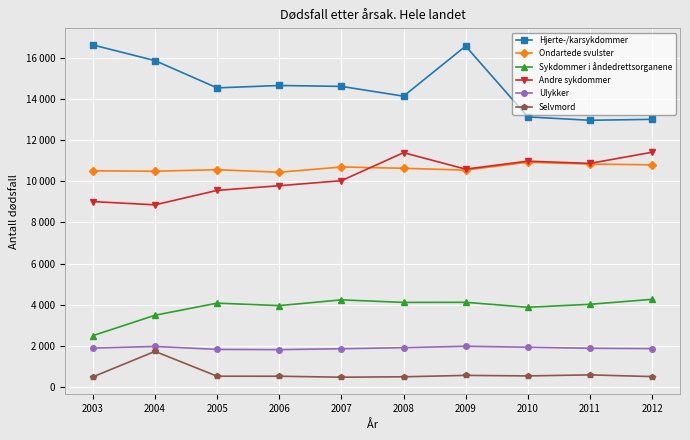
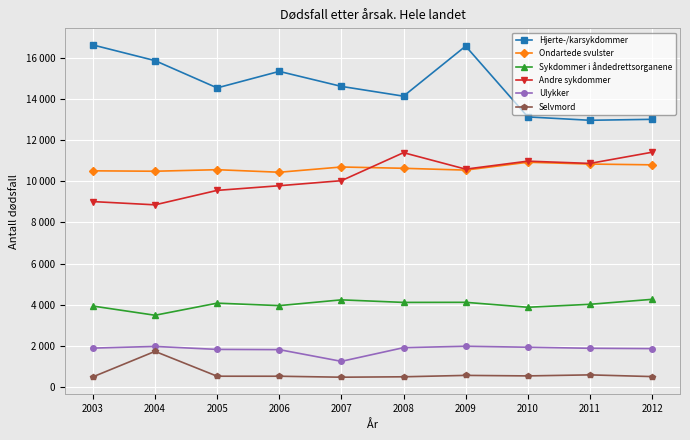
  {
    "Hjerte-/karsykdommer": {
      "2003": 16600,
      "2004": 15900,
      "2005": 14500,
-     "2006": 14700,
+     "2006": 15300,
      "2007": 14600,
      "2008": 14100,
      "2009": 16600,
      "2010": 13100,
      "2011": 13000,
      "2012": 13000
    },
    "Ondartede svulster": {
      "2003": 10500,
      "2004": 10500,
      "2005": 10600,
      "2006": 10400,
      "2007": 10700,
      "2008": 10600,
      "2012": 10800
    },
    "Sykdommer i åndedrettsorganene": {
-     "2003": 2500,
+     "2003": 3900,
      "2004": 3500,
      "2005": 4100,
      "2006": 4000,
      "2007": 4200,
      "2008": 4100,
      "2009": 4100,
      "2010": 3900,
      "2011": 4000,
      "2012": 4300
    },
    "Andre sykdommer": {
      "2003": 9000,
      "2004": 8900,
      "2005": 9600,
      "2006": 9800,
      "2007": 10000,
      "2008": 11400,
      "2012": 11400
    },
    "Ulykker": {
      "2003": 1900,
      "2004": 2000,
      "2005": 1800,
      "2006": 1800,
-     "2007": 1900,
+     "2007": 1300,
      "2008": 1900,
      "2009": 2000,
      "2010": 1900,
      "2011": 1900,
      "2012": 1900
    },
    "Selvmord": {
      "2003": 500,
      "2004": 1700,
      "2005": 500,
      "2006": 500,
      "2007": 500,
      "2008": 500,
      "2009": 600,
      "2010": 500,
      "2011": 600,
      "2012": 500
    }
  }
